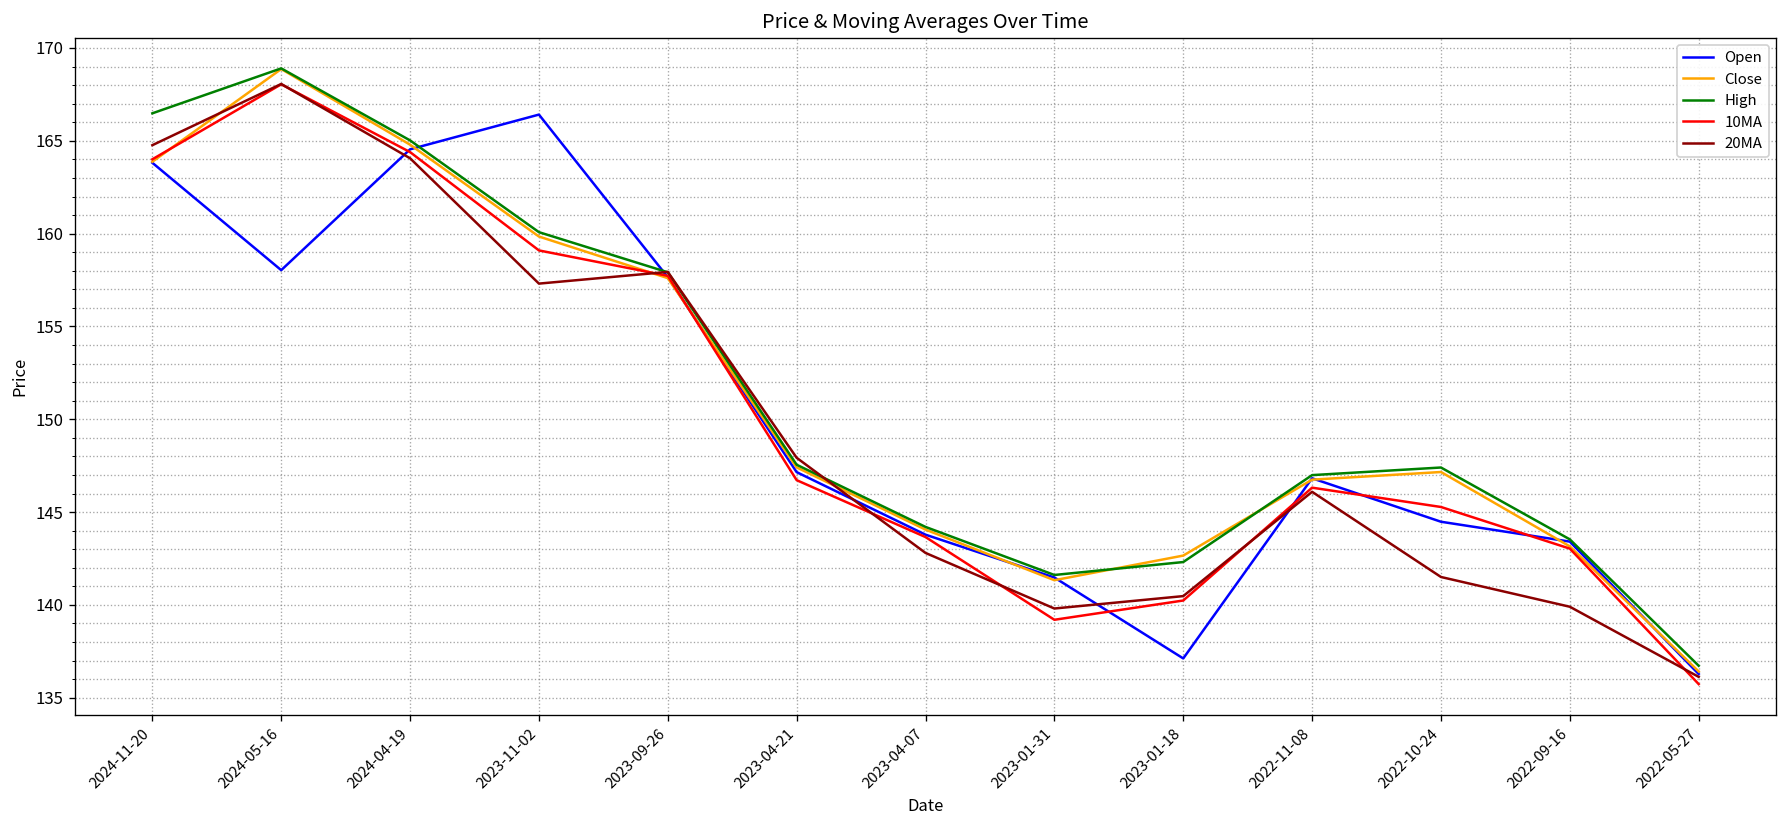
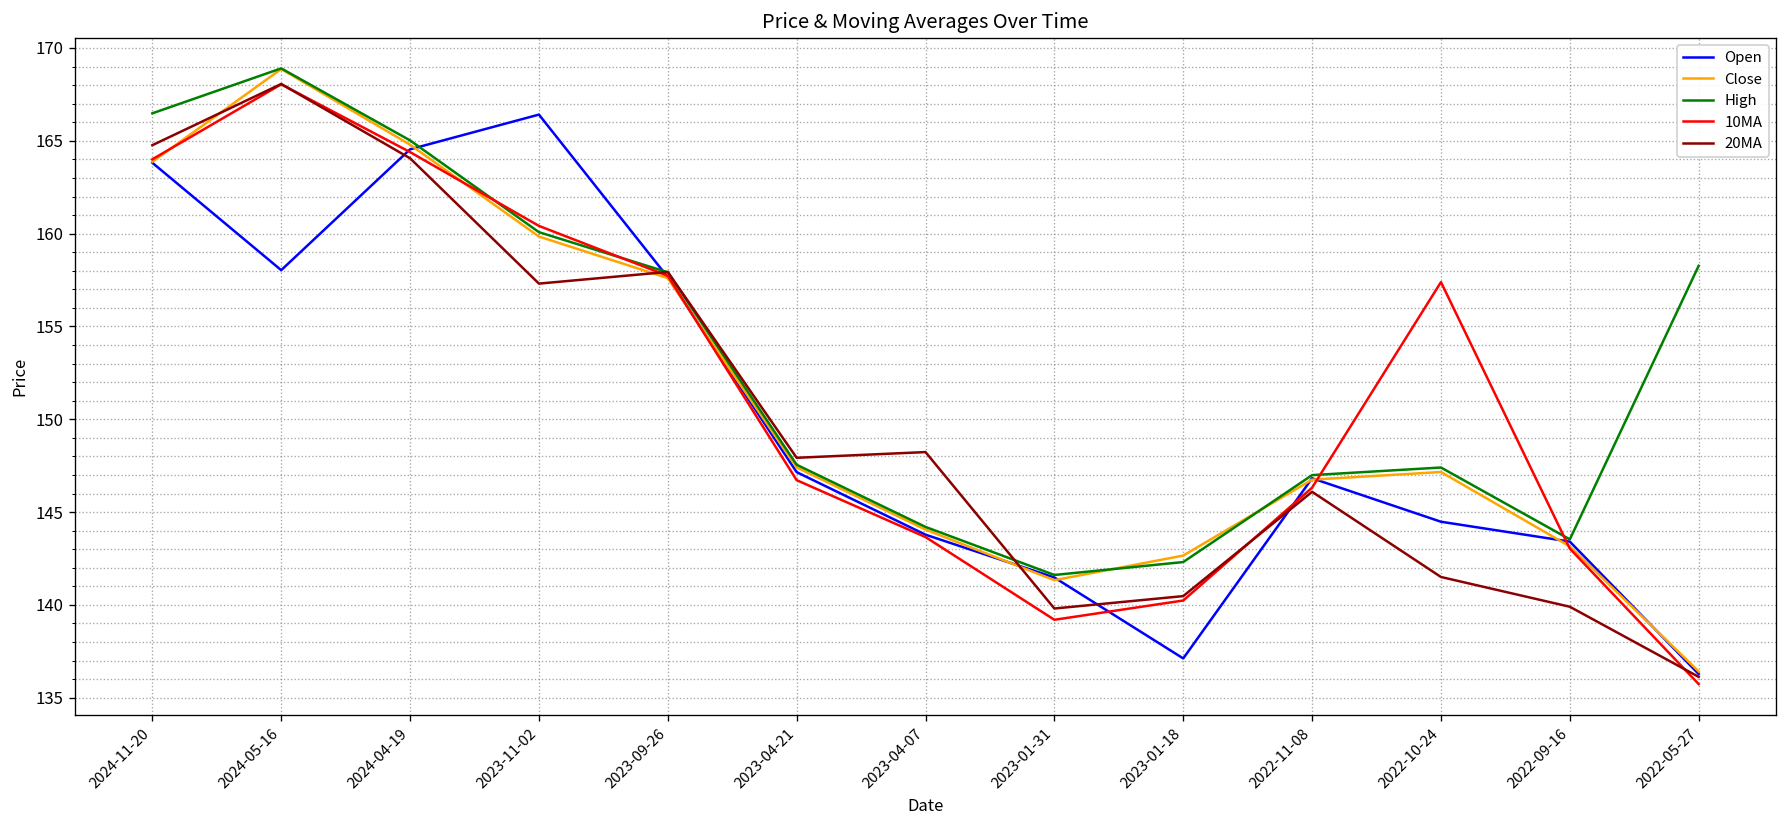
  {
    "Open": {
      "2024-05-16": 158.0,
      "2023-11-02": 166.4,
      "2023-04-21": 147.2,
      "2023-01-18": 137.1,
      "2022-10-24": 144.5
    },
    "Close": {
      "2024-04-19": 164.8,
      "2023-11-02": 159.8,
      "2023-01-18": 142.7,
      "2022-10-24": 147.2
    },
    "High": {
      "2024-11-20": 166.5,
      "2024-04-19": 165.0,
      "2023-11-02": 160.1,
      "2023-01-18": 142.3,
      "2022-11-08": 147.0,
      "2022-10-24": 147.4,
-     "2022-05-27": 136.7
+     "2022-05-27": 158.3
    },
    "10MA": {
-     "2023-11-02": 159.1,
+     "2023-11-02": 160.4,
      "2023-04-21": 146.7,
      "2023-01-31": 139.2,
      "2023-01-18": 140.2,
      "2022-11-08": 146.3,
-     "2022-10-24": 145.3,
+     "2022-10-24": 157.4,
      "2022-05-27": 135.7
    },
    "20MA": {
      "2024-11-20": 164.8,
      "2024-04-19": 164.1,
      "2023-11-02": 157.3,
      "2023-04-21": 147.9,
-     "2023-04-07": 142.8,
+     "2023-04-07": 148.2,
      "2023-01-31": 139.8,
      "2023-01-18": 140.5,
      "2022-11-08": 146.1,
      "2022-10-24": 141.5,
      "2022-09-16": 139.9
    }
  }
